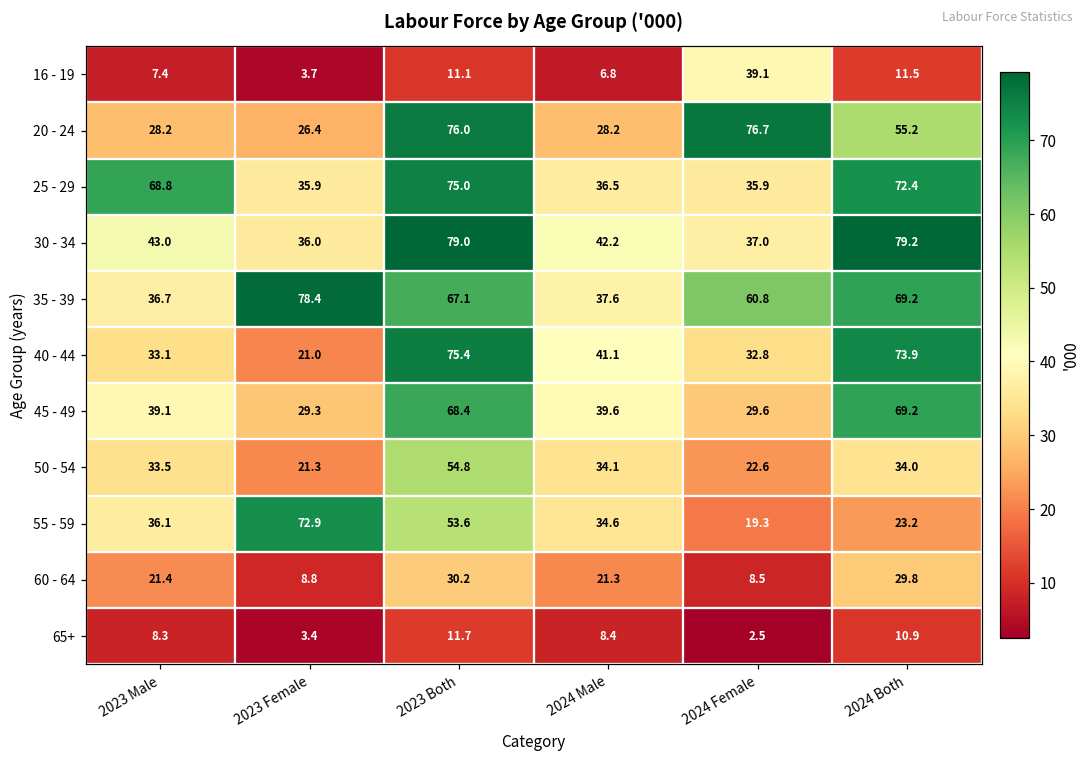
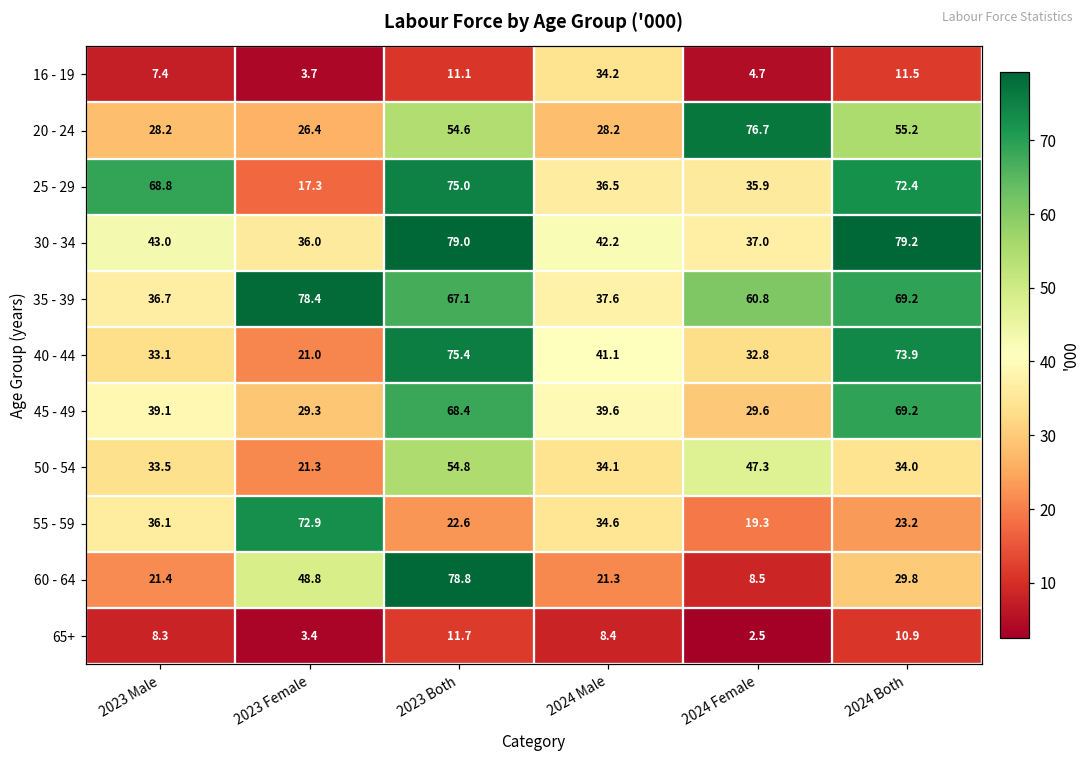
  {
    "16 - 19": {
      "2023 Male": 7.4,
      "2023 Female": 3.7,
      "2023 Both": 11.1,
-     "2024 Male": 6.8,
-     "2024 Female": 39.1,
+     "2024 Male": 34.2,
+     "2024 Female": 4.7,
      "2024 Both": 11.5
    },
    "20 - 24": {
      "2023 Male": 28.2,
      "2023 Female": 26.4,
-     "2023 Both": 76.0,
+     "2023 Both": 54.6,
      "2024 Male": 28.2,
      "2024 Female": 76.7,
      "2024 Both": 55.2
    },
    "25 - 29": {
      "2023 Male": 68.8,
-     "2023 Female": 35.9,
+     "2023 Female": 17.3,
      "2023 Both": 75.0,
      "2024 Male": 36.5,
      "2024 Female": 35.9,
      "2024 Both": 72.4
    },
    "30 - 34": {
      "2023 Male": 43.0,
      "2023 Female": 36.0,
      "2023 Both": 79.0,
      "2024 Male": 42.2,
      "2024 Female": 37.0,
      "2024 Both": 79.2
    },
    "35 - 39": {
      "2023 Male": 36.7,
      "2023 Female": 78.4,
      "2023 Both": 67.1,
      "2024 Male": 37.6,
      "2024 Female": 60.8,
      "2024 Both": 69.2
    },
    "40 - 44": {
      "2023 Male": 33.1,
      "2023 Female": 21.0,
      "2023 Both": 75.4,
      "2024 Male": 41.1,
      "2024 Female": 32.8,
      "2024 Both": 73.9
    },
    "45 - 49": {
      "2023 Male": 39.1,
      "2023 Female": 29.3,
      "2023 Both": 68.4,
      "2024 Male": 39.6,
      "2024 Female": 29.6,
      "2024 Both": 69.2
    },
    "50 - 54": {
      "2023 Male": 33.5,
      "2023 Female": 21.3,
      "2023 Both": 54.8,
      "2024 Male": 34.1,
-     "2024 Female": 22.6,
+     "2024 Female": 47.3,
      "2024 Both": 34.0
    },
    "55 - 59": {
      "2023 Male": 36.1,
      "2023 Female": 72.9,
-     "2023 Both": 53.6,
+     "2023 Both": 22.6,
      "2024 Male": 34.6,
      "2024 Female": 19.3,
      "2024 Both": 23.2
    },
    "60 - 64": {
      "2023 Male": 21.4,
-     "2023 Female": 8.8,
-     "2023 Both": 30.2,
+     "2023 Female": 48.8,
+     "2023 Both": 78.8,
      "2024 Male": 21.3,
      "2024 Female": 8.5,
      "2024 Both": 29.8
    },
    "65+": {
      "2023 Male": 8.3,
      "2023 Female": 3.4,
      "2023 Both": 11.7,
      "2024 Male": 8.4,
      "2024 Female": 2.5,
      "2024 Both": 10.9
    }
  }
